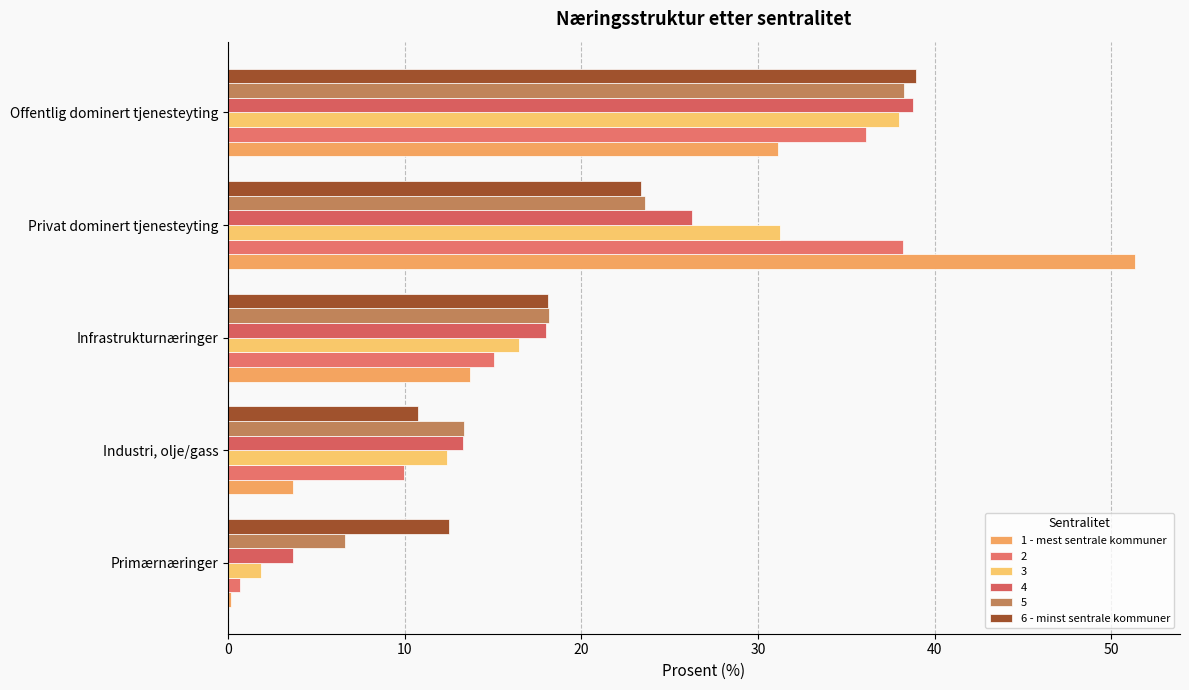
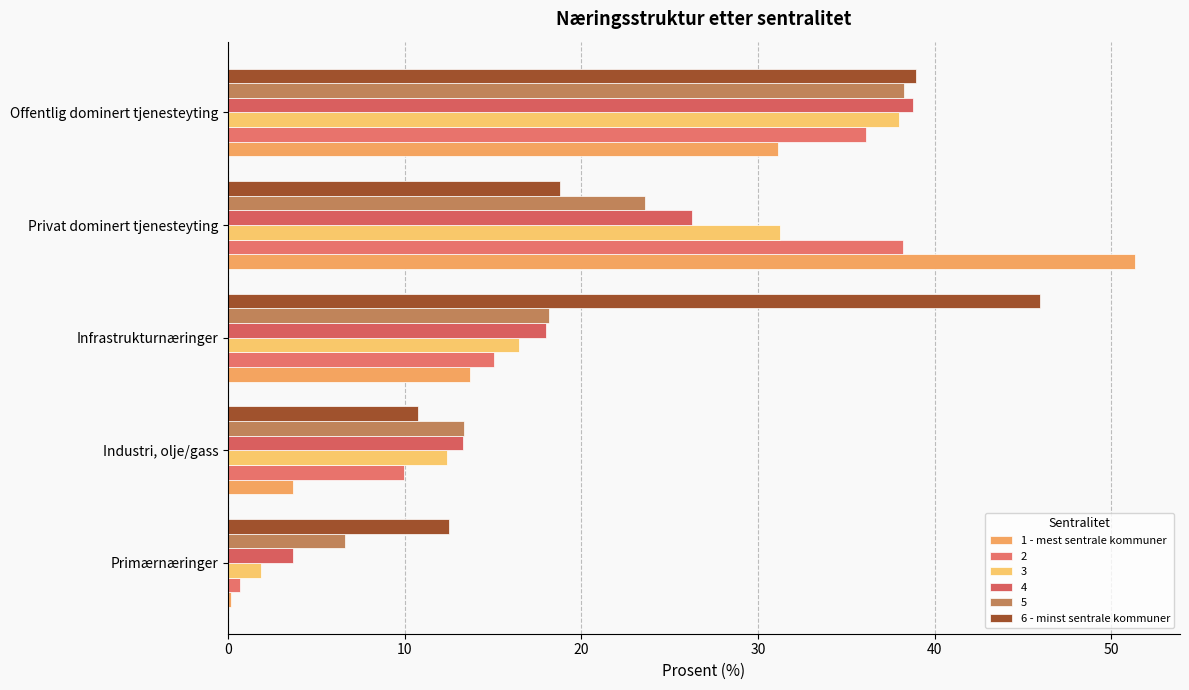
  {
    "6 - minst sentrale kommuner": {
      "Offentlig dominert tjenesteyting": 39.0,
-     "Privat dominert tjenesteyting": 23.4,
-     "Infrastrukturnæringer": 18.1,
+     "Privat dominert tjenesteyting": 18.8,
+     "Infrastrukturnæringer": 46.0,
      "Industri, olje/gass": 10.8,
      "Primærnæringer": 12.5
    }
  }
